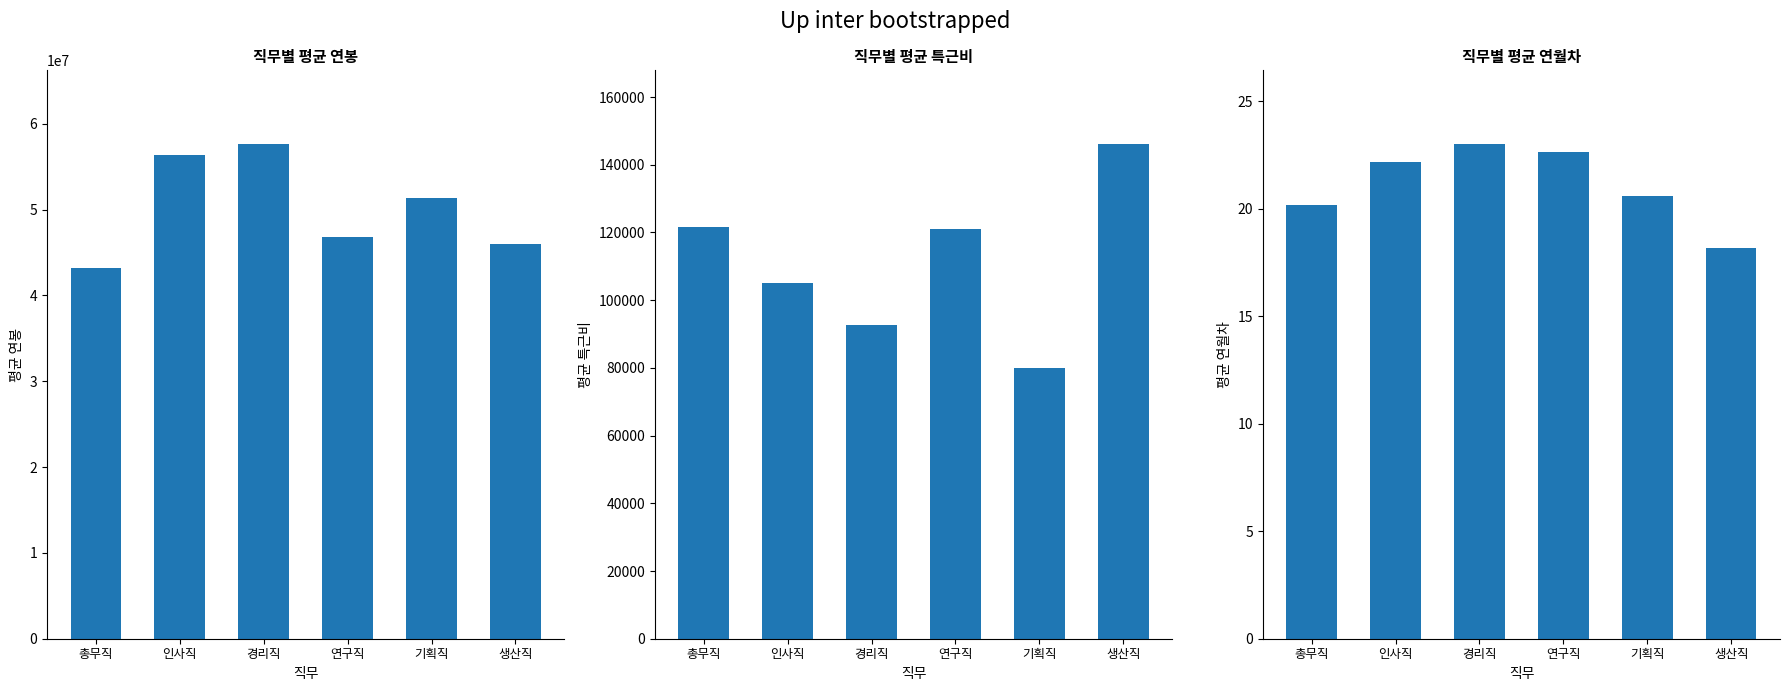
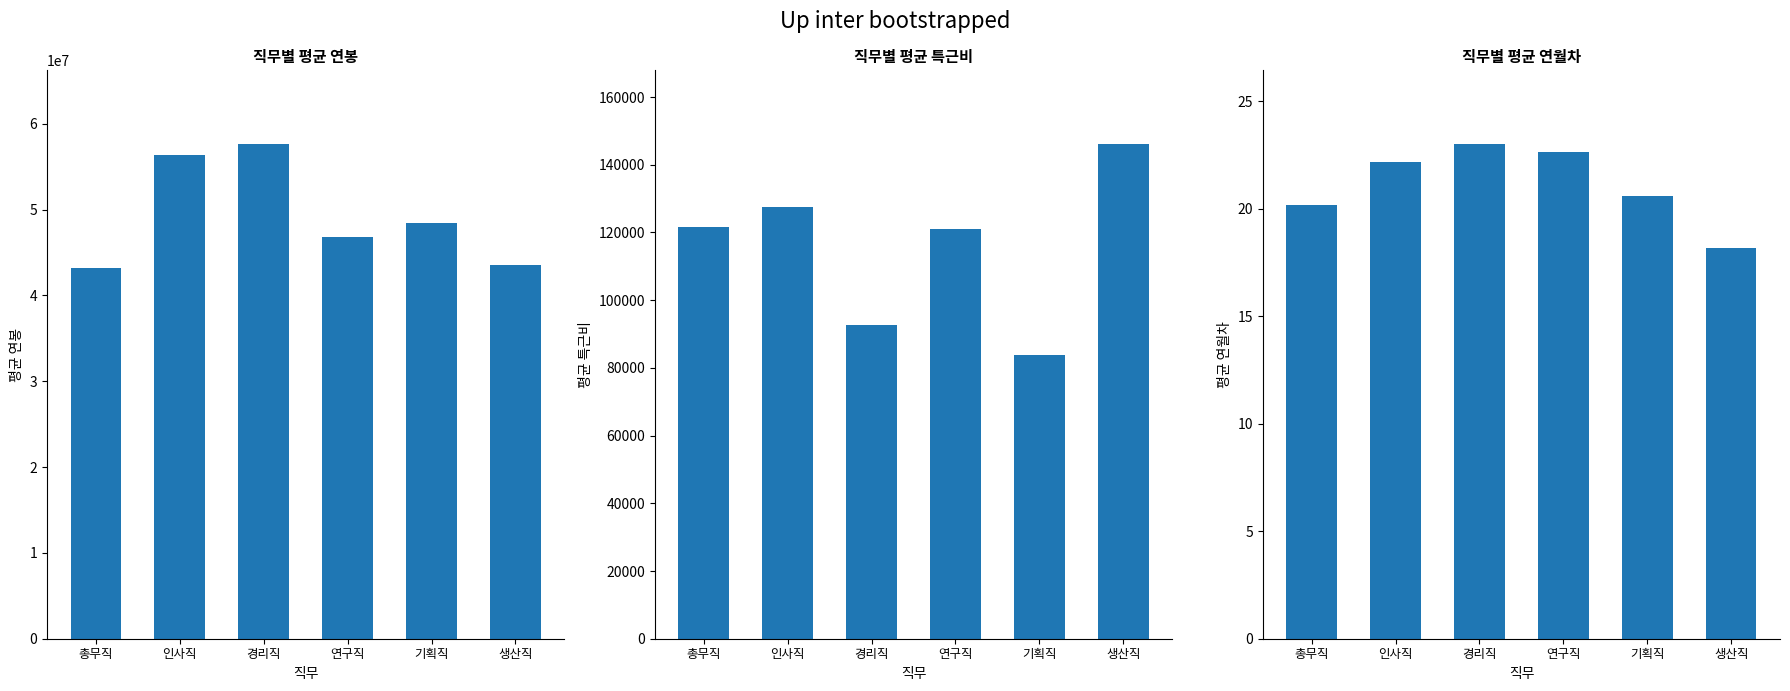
  {
    "직무별 평균 연봉": {
      "총무직": 43000000,
      "인사직": 56000000,
      "경리직": 58000000,
      "연구직": 47000000,
-     "기획직": 51000000,
-     "생산직": 46000000
+     "기획직": 48000000,
+     "생산직": 44000000
    },
    "직무별 평균 특근비": {
      "총무직": 122000,
-     "인사직": 105000,
+     "인사직": 128000,
      "경리직": 93000,
      "연구직": 121000,
-     "기획직": 80000,
+     "기획직": 84000,
      "생산직": 146000
    },
    "직무별 평균 연월차": {
      "총무직": 20.2,
      "인사직": 22.2,
      "경리직": 23.0,
      "연구직": 22.7,
      "기획직": 20.6,
      "생산직": 18.2
    }
  }
